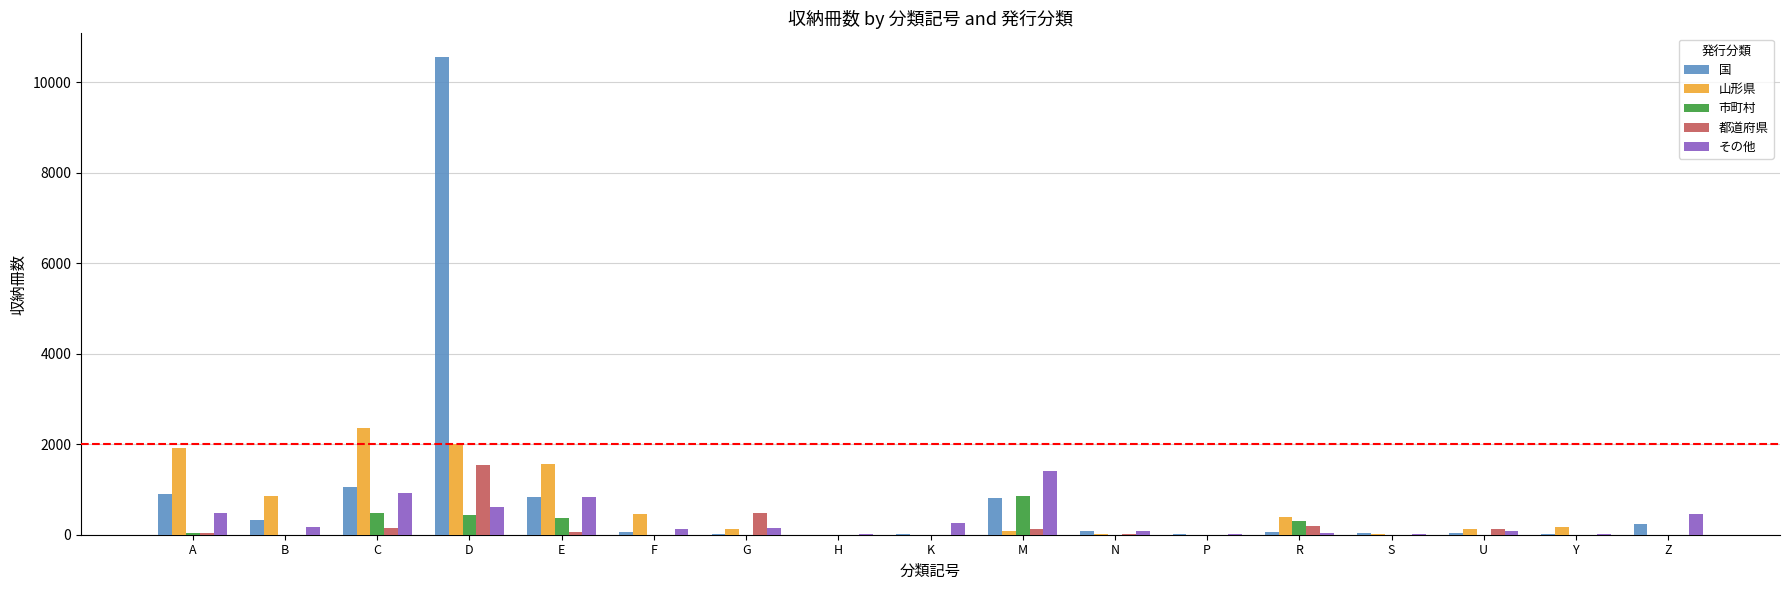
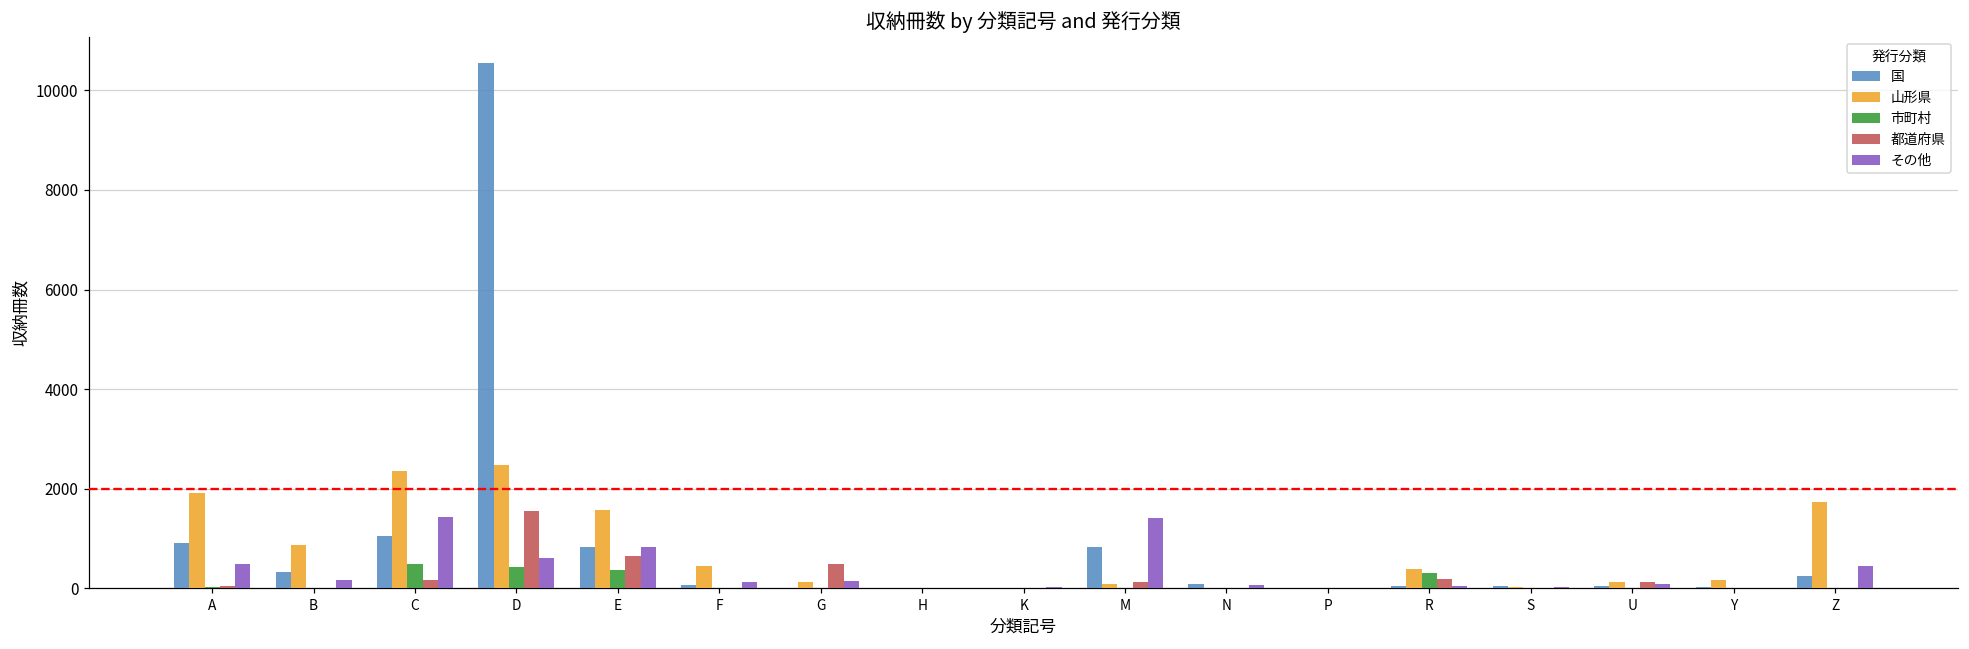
  {
    "国": {
      "A": 900,
      "B": 300,
      "C": 1100,
      "D": 10600,
      "E": 800,
      "F": 100,
      "M": 800,
      "N": 100,
      "Z": 200
    },
    "山形県": {
      "A": 1900,
      "B": 900,
      "C": 2400,
-     "D": 2000,
+     "D": 2500,
      "E": 1600,
      "F": 500,
      "G": 100,
      "M": 100,
      "P": 0,
      "R": 400,
      "U": 100,
      "Y": 200,
-     "Z": 0
+     "Z": 1700
    },
    "市町村": {
      "B": 0,
      "C": 500,
      "D": 400,
      "E": 400,
      "H": 0,
-     "M": 900,
+     "M": 0,
      "N": 0,
      "P": 0,
      "R": 300,
      "S": 0,
      "Y": 0,
      "Z": 0
    },
    "都道府県": {
      "C": 200,
      "D": 1500,
-     "E": 100,
+     "E": 600,
      "F": 0,
      "G": 500,
      "H": 0,
      "M": 100,
      "P": 0,
      "R": 200,
      "S": 0,
      "U": 100,
      "Y": 0,
      "Z": 0
    },
    "その他": {
      "A": 500,
      "B": 200,
-     "C": 900,
+     "C": 1400,
      "D": 600,
      "E": 800,
      "F": 100,
      "G": 100,
-     "K": 300,
+     "K": 0,
      "M": 1400,
      "N": 100,
      "U": 100,
      "Z": 400
    }
  }
